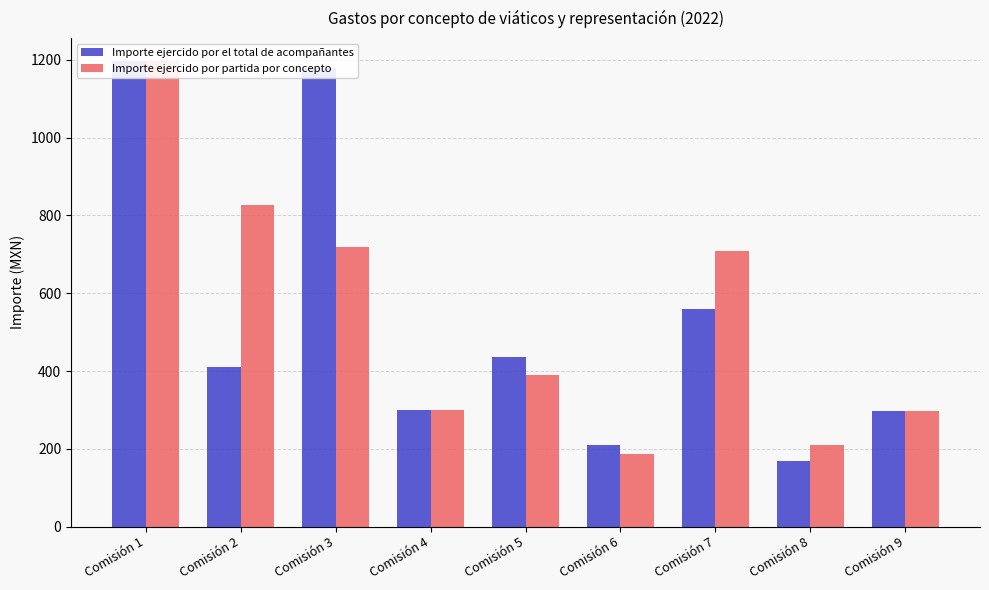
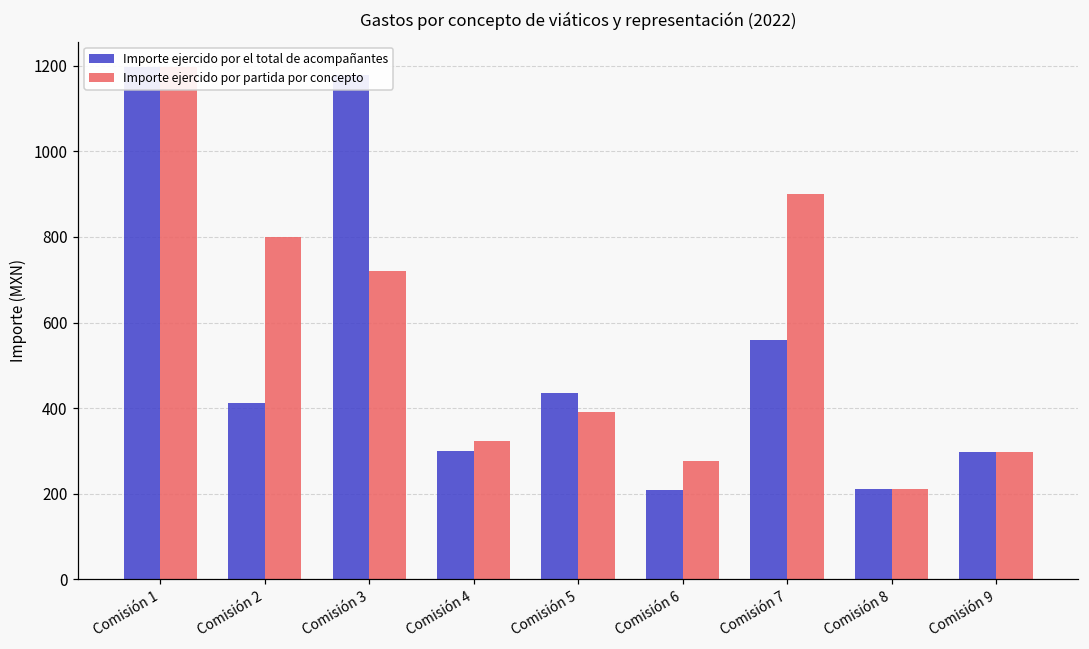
  {
    "Importe ejercido por el total de acompañantes": {
      "Comisión 2": 410,
      "Comisión 4": 300,
      "Comisión 5": 440,
      "Comisión 6": 210,
      "Comisión 7": 560,
-     "Comisión 8": 170,
+     "Comisión 8": 210,
      "Comisión 9": 300
    },
    "Importe ejercido por partida por concepto": {
-     "Comisión 2": 830,
+     "Comisión 2": 800,
      "Comisión 3": 720,
-     "Comisión 4": 300,
+     "Comisión 4": 320,
      "Comisión 5": 390,
-     "Comisión 6": 190,
-     "Comisión 7": 710,
+     "Comisión 6": 280,
+     "Comisión 7": 900,
      "Comisión 8": 210,
      "Comisión 9": 300
    }
  }
